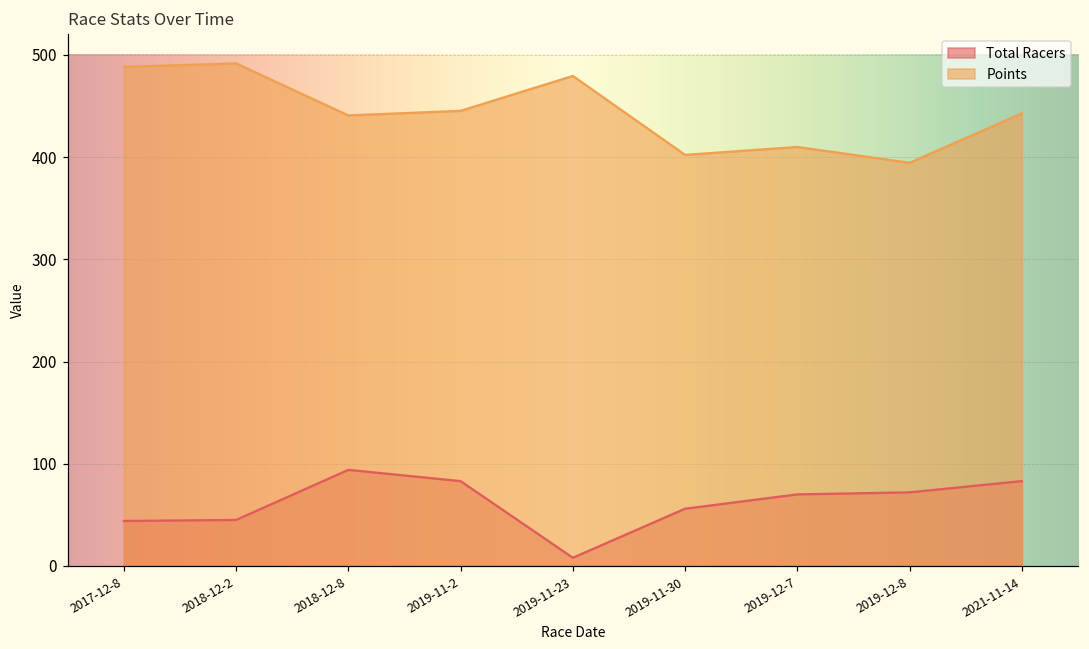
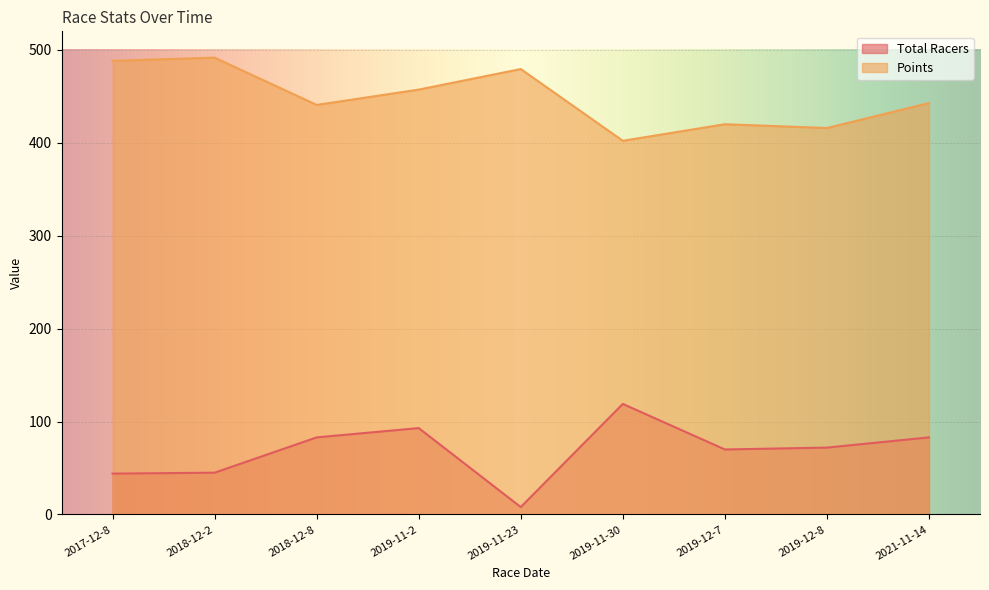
  {
    "Total Racers": {
      "2017-12-8": 40,
      "2018-12-2": 50,
-     "2018-12-8": 90,
-     "2019-11-2": 80,
+     "2018-12-8": 80,
+     "2019-11-2": 90,
      "2019-11-23": 10,
-     "2019-11-30": 60,
+     "2019-11-30": 120,
      "2019-12-7": 70,
      "2019-12-8": 70,
      "2021-11-14": 80
    },
    "Points": {
      "2017-12-8": 490,
      "2018-12-2": 490,
      "2018-12-8": 440,
-     "2019-11-2": 450,
+     "2019-11-2": 460,
      "2019-11-23": 480,
      "2019-11-30": 400,
-     "2019-12-7": 410,
-     "2019-12-8": 390,
+     "2019-12-7": 420,
+     "2019-12-8": 420,
      "2021-11-14": 440
    }
  }
